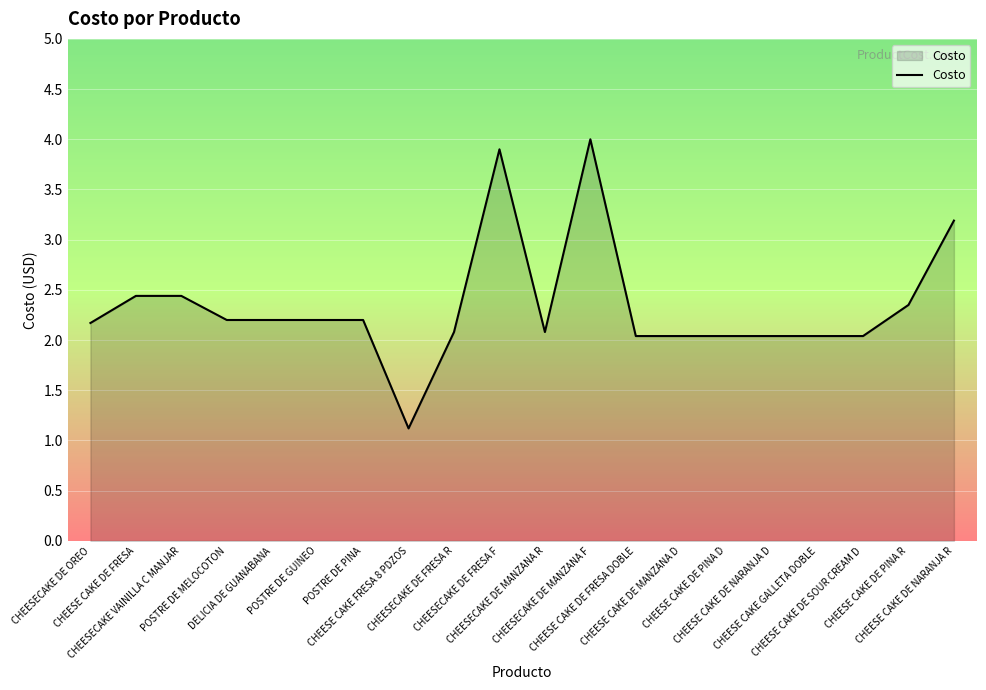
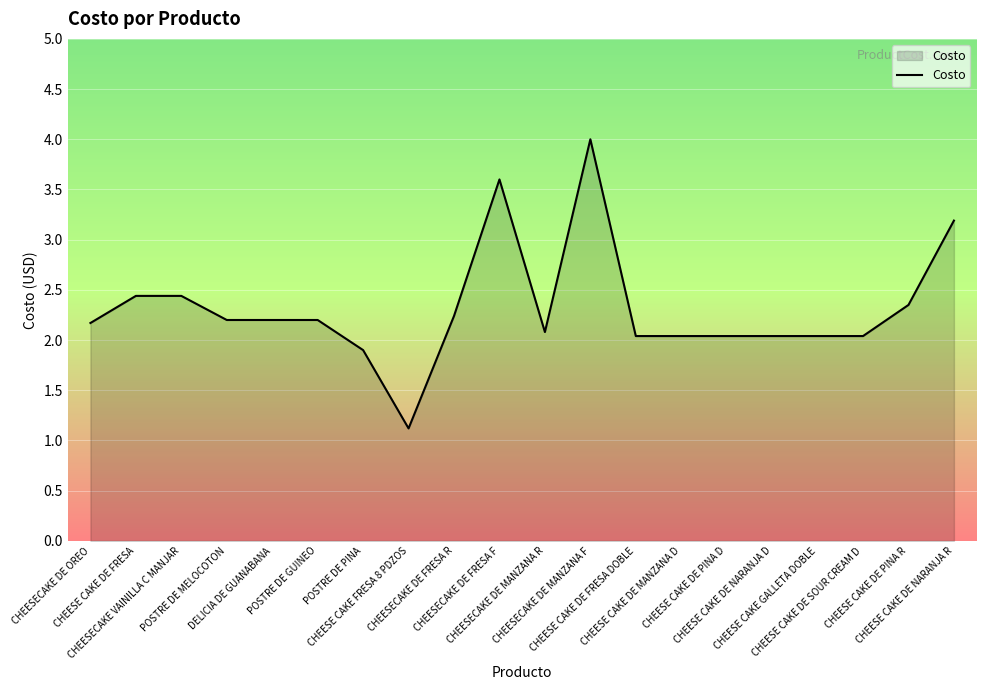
  {
    "CHEESECAKE DE OREO": 2.17,
    "CHEESE CAKE DE FRESA": 2.44,
    "CHEESECAKE VAINILLA C MANJAR": 2.44,
    "POSTRE DE MELOCOTON": 2.20,
    "DELICIA DE GUANABANA": 2.20,
    "POSTRE DE GUINEO": 2.20,
-   "POSTRE DE PINA": 2.2,
+   "POSTRE DE PINA": 1.9,
    "CHEESE CAKE FRESA 8 PDZOS": 1.12,
-   "CHEESECAKE DE FRESA R": 2.08,
-   "CHEESECAKE DE FRESA F": 3.9,
+   "CHEESECAKE DE FRESA R": 2.24,
+   "CHEESECAKE DE FRESA F": 3.6,
    "CHEESECAKE DE MANZANA R": 2.08,
    "CHEESECAKE DE MANZANA F": 4.00,
    "CHEESE CAKE DE FRESA DOBLE": 2.04,
    "CHEESE CAKE DE MANZANA D": 2.04,
    "CHEESE CAKE DE PINA D": 2.04,
    "CHEESE CAKE DE NARANJA D": 2.04,
    "CHEESE CAKE GALLETA DOBLE": 2.04,
    "CHEESE CAKE DE SOUR CREAM D": 2.04,
    "CHEESE CAKE DE PINA R": 2.35,
    "CHEESE CAKE DE NARANJA R": 3.19
  }
